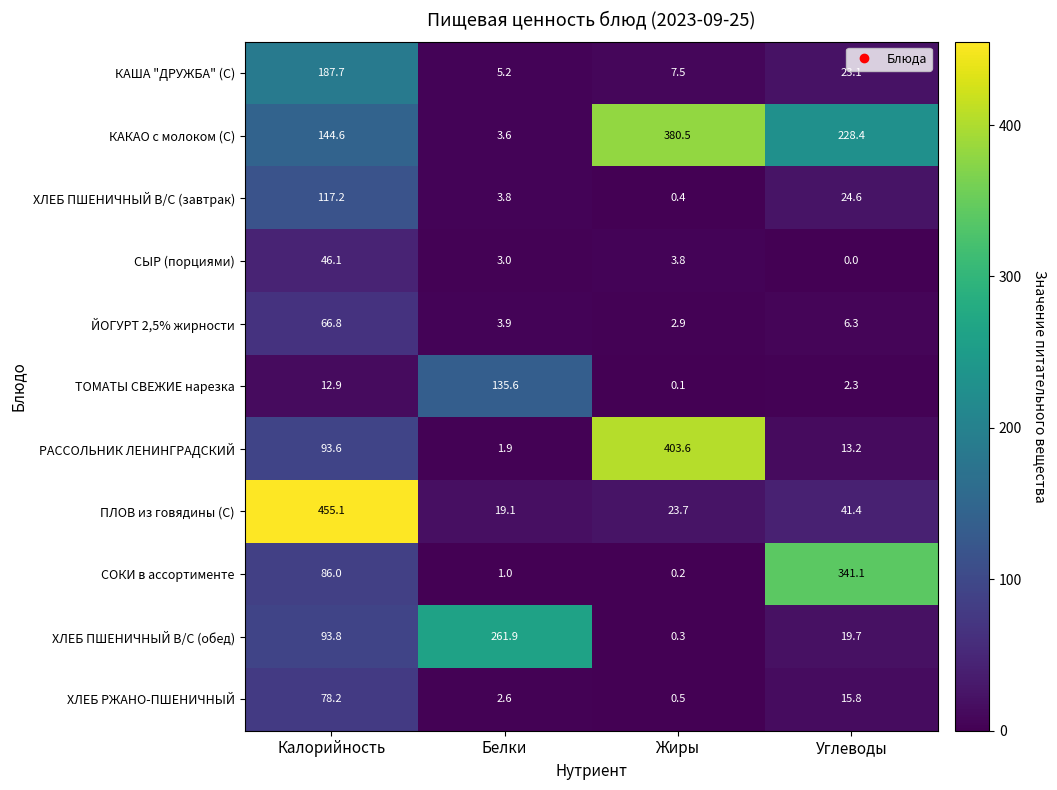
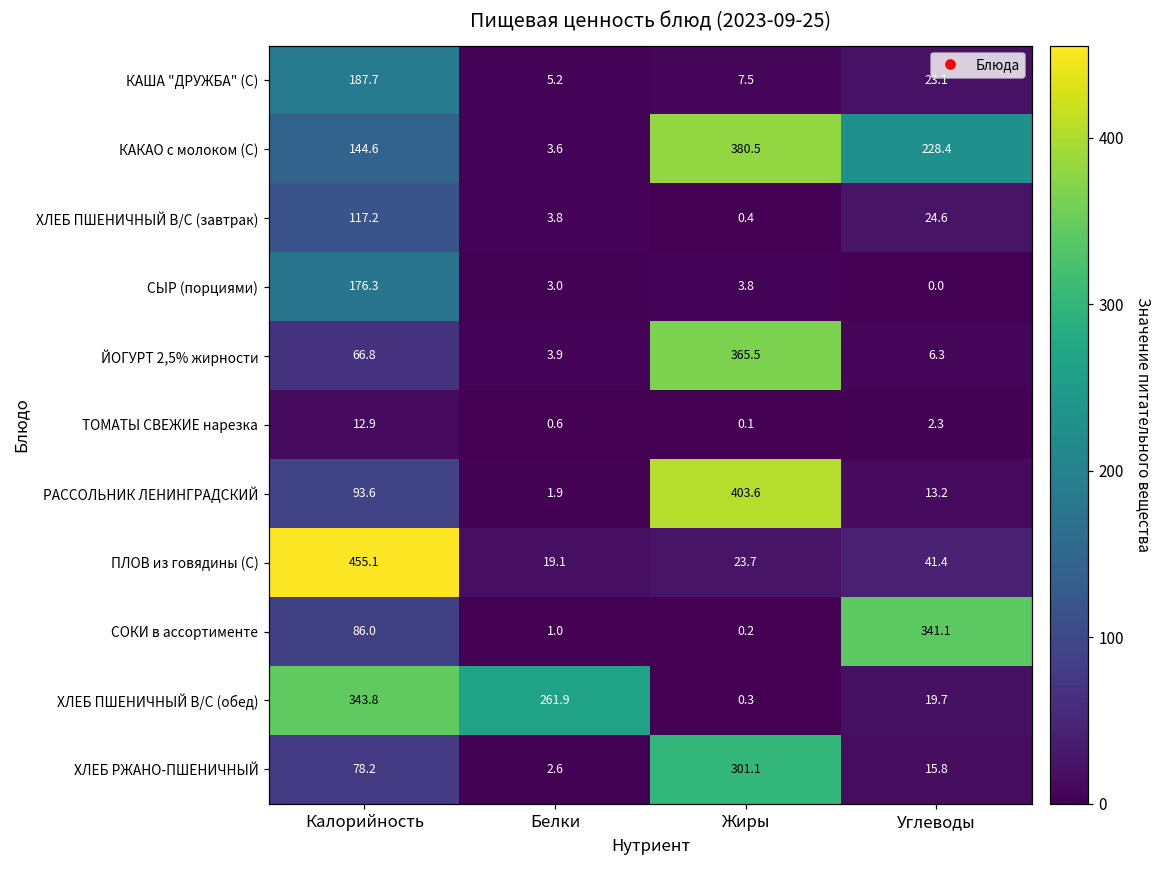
  {
    "КАША \"ДРУЖБА\" (С)": {
      "Калорийность": 187.7,
      "Белки": 5.2,
      "Жиры": 7.5
    },
    "КАКАО с молоком (С)": {
      "Калорийность": 144.6,
      "Белки": 3.6,
      "Жиры": 380.5,
      "Углеводы": 228.4
    },
    "ХЛЕБ ПШЕНИЧНЫЙ В/С (завтрак)": {
      "Калорийность": 117.2,
      "Белки": 3.8,
      "Жиры": 0.4,
      "Углеводы": 24.6
    },
    "СЫР (порциями)": {
-     "Калорийность": 46.1,
+     "Калорийность": 176.3,
      "Белки": 3.0,
      "Жиры": 3.8,
      "Углеводы": 0.0
    },
    "ЙОГУРТ 2,5% жирности": {
      "Калорийность": 66.8,
      "Белки": 3.9,
-     "Жиры": 2.9,
+     "Жиры": 365.5,
      "Углеводы": 6.3
    },
    "ТОМАТЫ СВЕЖИЕ нарезка": {
      "Калорийность": 12.9,
-     "Белки": 135.6,
+     "Белки": 0.6,
      "Жиры": 0.1,
      "Углеводы": 2.3
    },
    "РАССОЛЬНИК ЛЕНИНГРАДСКИЙ": {
      "Калорийность": 93.6,
      "Белки": 1.9,
      "Жиры": 403.6,
      "Углеводы": 13.2
    },
    "ПЛОВ из говядины (С)": {
      "Калорийность": 455.1,
      "Белки": 19.1,
      "Жиры": 23.7,
      "Углеводы": 41.4
    },
    "СОКИ в ассортименте": {
      "Калорийность": 86.0,
      "Белки": 1.0,
      "Жиры": 0.2,
      "Углеводы": 341.1
    },
    "ХЛЕБ ПШЕНИЧНЫЙ В/С (обед)": {
-     "Калорийность": 93.8,
+     "Калорийность": 343.8,
      "Белки": 261.9,
      "Жиры": 0.3,
      "Углеводы": 19.7
    },
    "ХЛЕБ РЖАНО-ПШЕНИЧНЫЙ": {
      "Калорийность": 78.2,
      "Белки": 2.6,
-     "Жиры": 0.5,
+     "Жиры": 301.1,
      "Углеводы": 15.8
    }
  }
